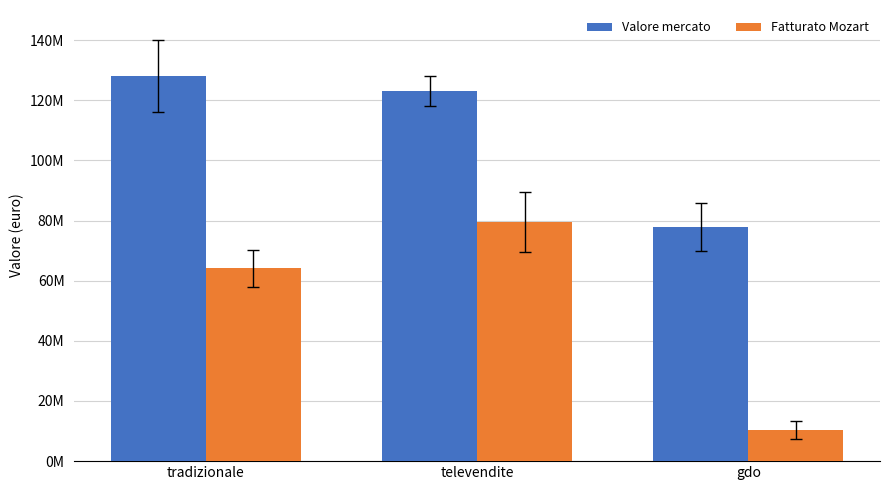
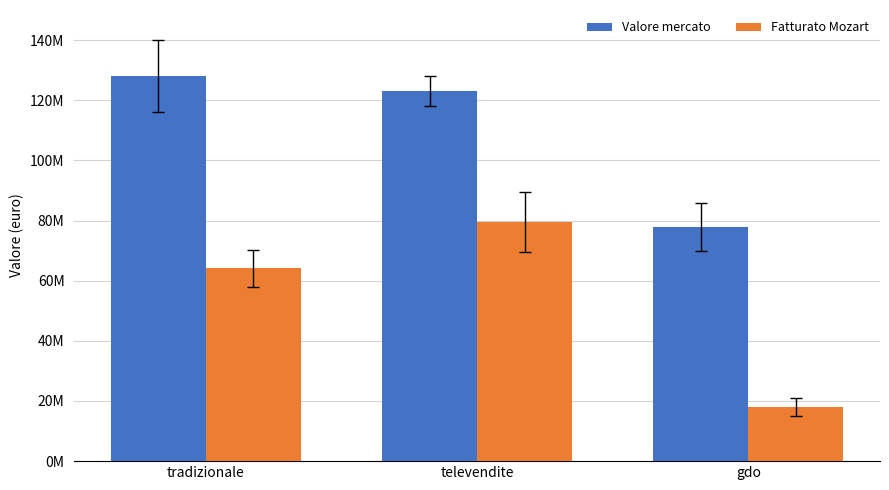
  {
    "Fatturato Mozart": {
      "tradizionale": 64000000,
      "televendite": 79000000,
-     "gdo": 10000000
+     "gdo": 18000000
    }
  }
